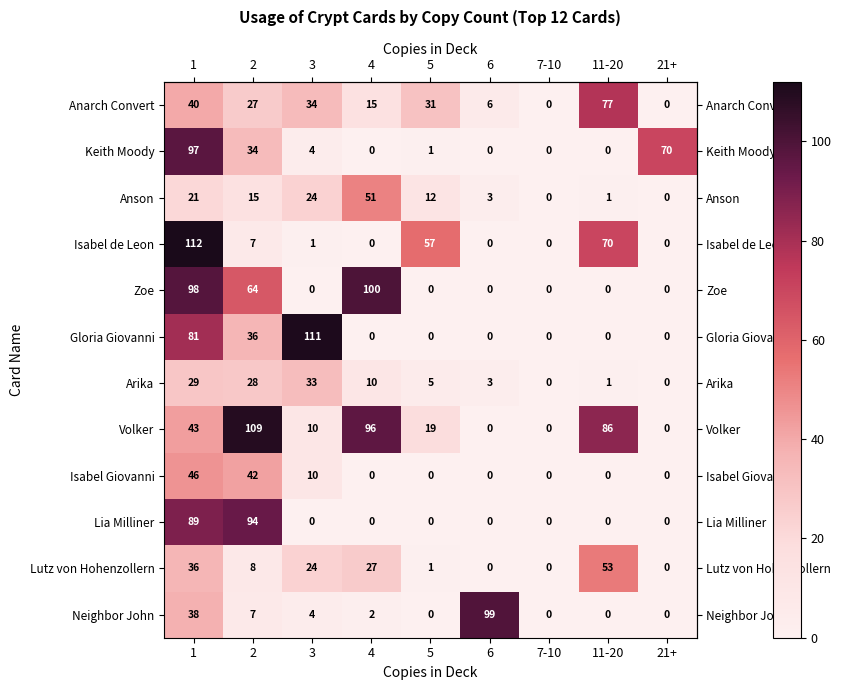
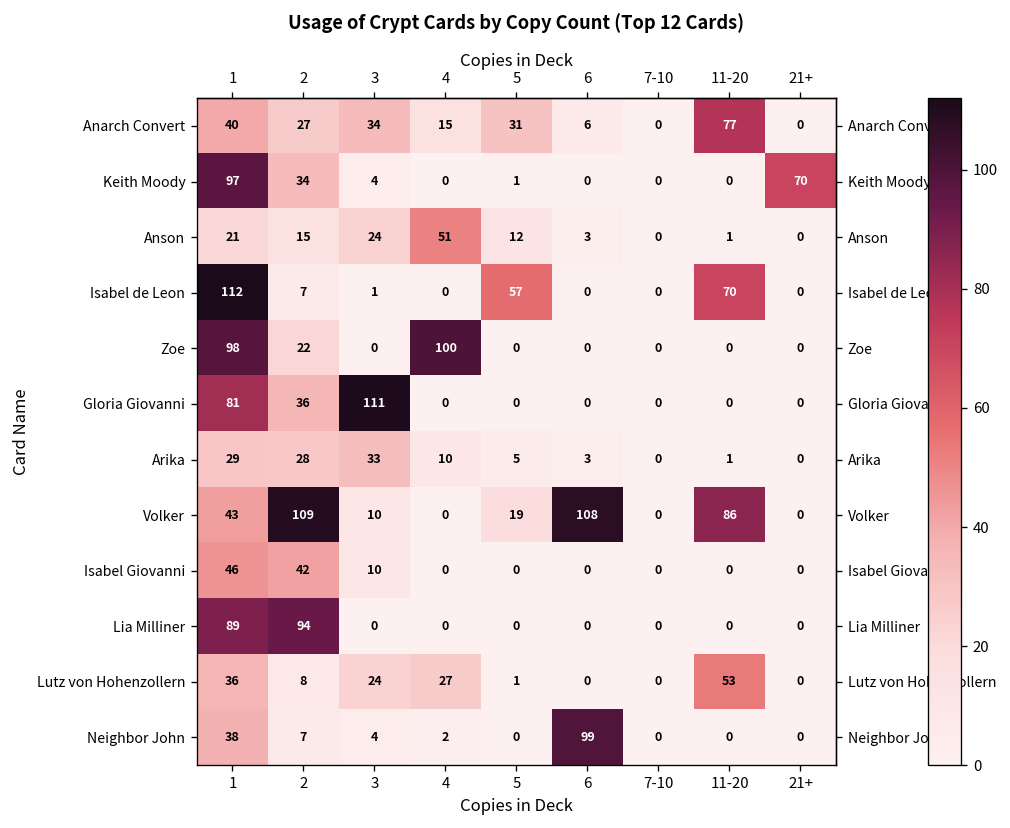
  {
    "Anarch Convert": {
      "1": 40,
      "2": 27,
      "3": 34,
      "4": 15,
      "5": 31,
      "6": 6,
      "7-10": 0,
      "11-20": 77,
      "21+": 0
    },
    "Keith Moody": {
      "1": 97,
      "2": 34,
      "3": 4,
      "4": 0,
      "5": 1,
      "6": 0,
      "7-10": 0,
      "11-20": 0,
      "21+": 70
    },
    "Anson": {
      "1": 21,
      "2": 15,
      "3": 24,
      "4": 51,
      "5": 12,
      "6": 3,
      "7-10": 0,
      "11-20": 1,
      "21+": 0
    },
    "Isabel de Leon": {
      "1": 112,
      "2": 7,
      "3": 1,
      "4": 0,
      "5": 57,
      "6": 0,
      "7-10": 0,
      "11-20": 70,
      "21+": 0
    },
    "Zoe": {
      "1": 98,
-     "2": 64,
+     "2": 22,
      "3": 0,
      "4": 100,
      "5": 0,
      "6": 0,
      "7-10": 0,
      "11-20": 0,
      "21+": 0
    },
    "Gloria Giovanni": {
      "1": 81,
      "2": 36,
      "3": 111,
      "4": 0,
      "5": 0,
      "6": 0,
      "7-10": 0,
      "11-20": 0,
      "21+": 0
    },
    "Arika": {
      "1": 29,
      "2": 28,
      "3": 33,
      "4": 10,
      "5": 5,
      "6": 3,
      "7-10": 0,
      "11-20": 1,
      "21+": 0
    },
    "Volker": {
      "1": 43,
      "2": 109,
      "3": 10,
-     "4": 96,
+     "4": 0,
      "5": 19,
-     "6": 0,
+     "6": 108,
      "7-10": 0,
      "11-20": 86,
      "21+": 0
    },
    "Isabel Giovanni": {
      "1": 46,
      "2": 42,
      "3": 10,
      "4": 0,
      "5": 0,
      "6": 0,
      "7-10": 0,
      "11-20": 0,
      "21+": 0
    },
    "Lia Milliner": {
      "1": 89,
      "2": 94,
      "3": 0,
      "4": 0,
      "5": 0,
      "6": 0,
      "7-10": 0,
      "11-20": 0,
      "21+": 0
    },
    "Lutz von Hohenzollern": {
      "1": 36,
      "2": 8,
      "3": 24,
      "4": 27,
      "5": 1,
      "6": 0,
      "7-10": 0,
      "11-20": 53,
      "21+": 0
    },
    "Neighbor John": {
      "1": 38,
      "2": 7,
      "3": 4,
      "4": 2,
      "5": 0,
      "6": 99,
      "7-10": 0,
      "11-20": 0,
      "21+": 0
    }
  }
